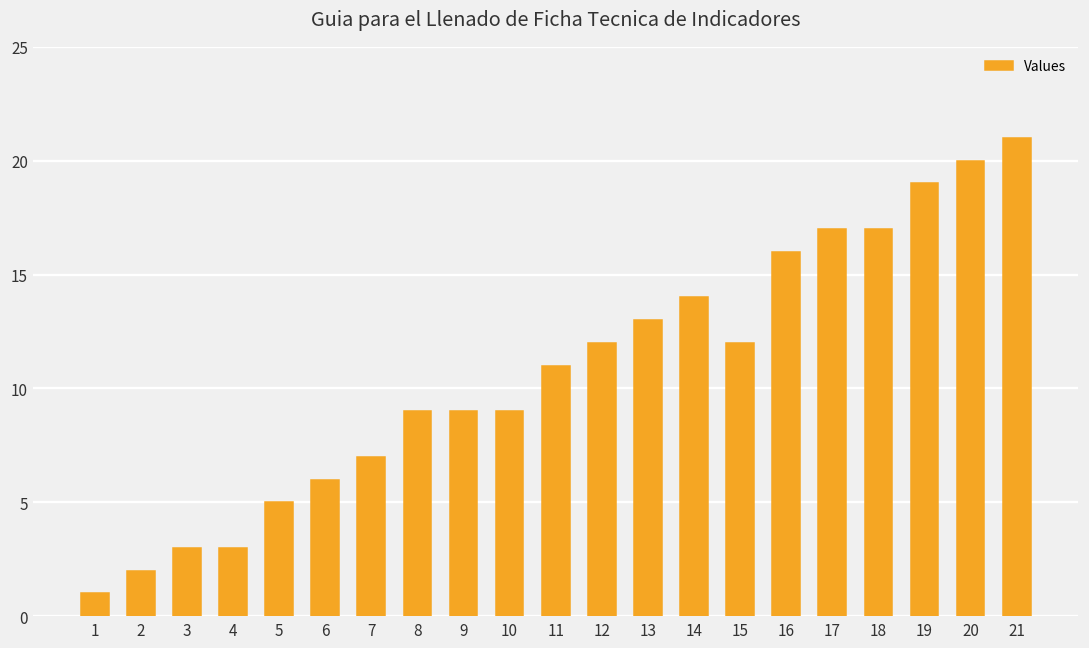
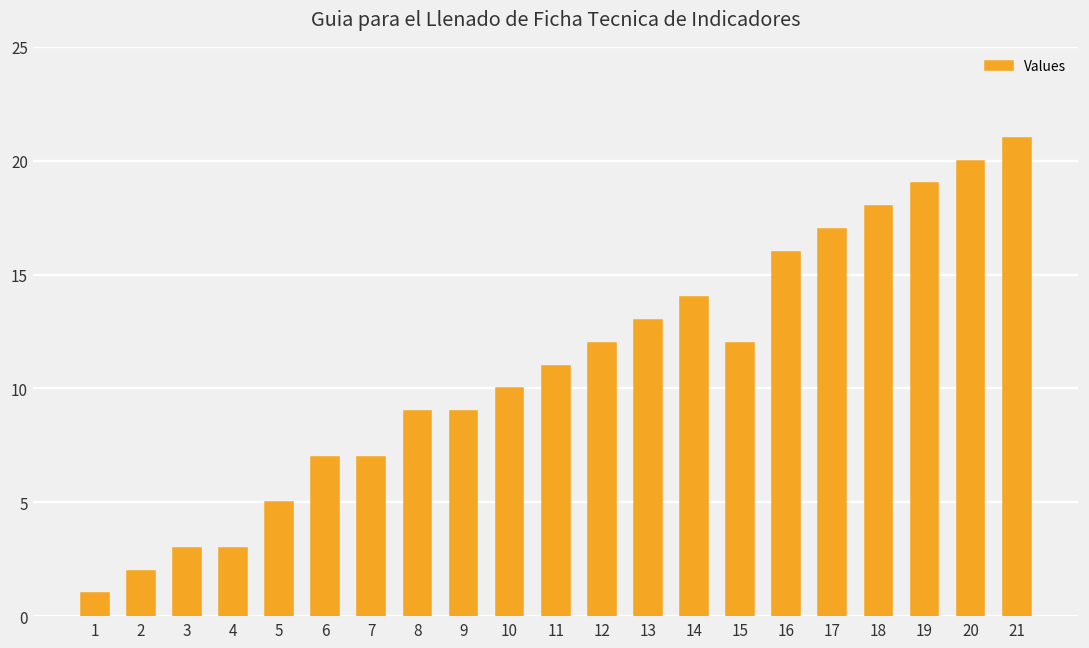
  {
    "1": 1,
    "2": 2,
    "3": 3,
    "4": 3,
    "5": 5,
-   "6": 6,
+   "6": 7,
    "7": 7,
    "8": 9,
    "9": 9,
-   "10": 9,
+   "10": 10,
    "11": 11,
    "12": 12,
    "13": 13,
    "14": 14,
    "15": 12,
    "16": 16,
    "17": 17,
-   "18": 17,
+   "18": 18,
    "19": 19,
    "20": 20,
    "21": 21
  }
